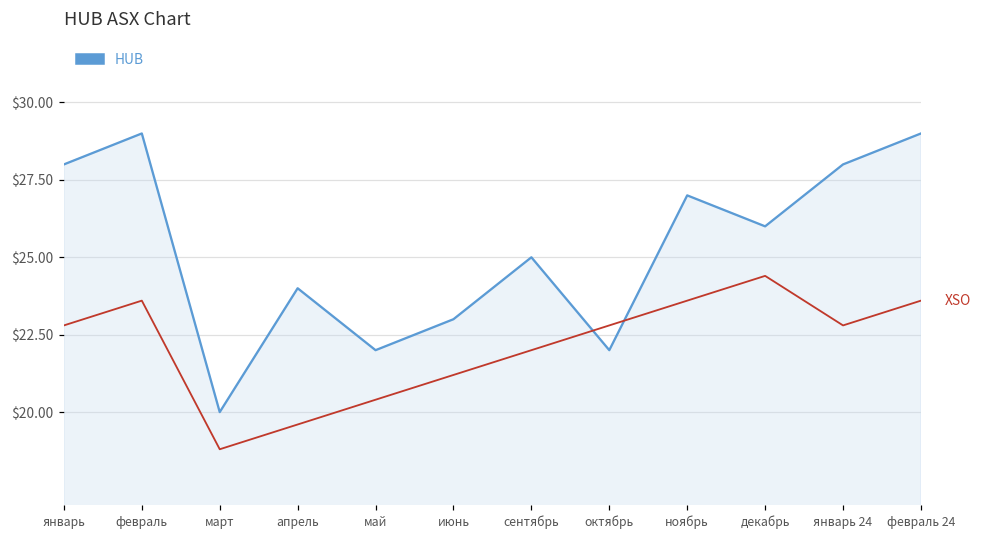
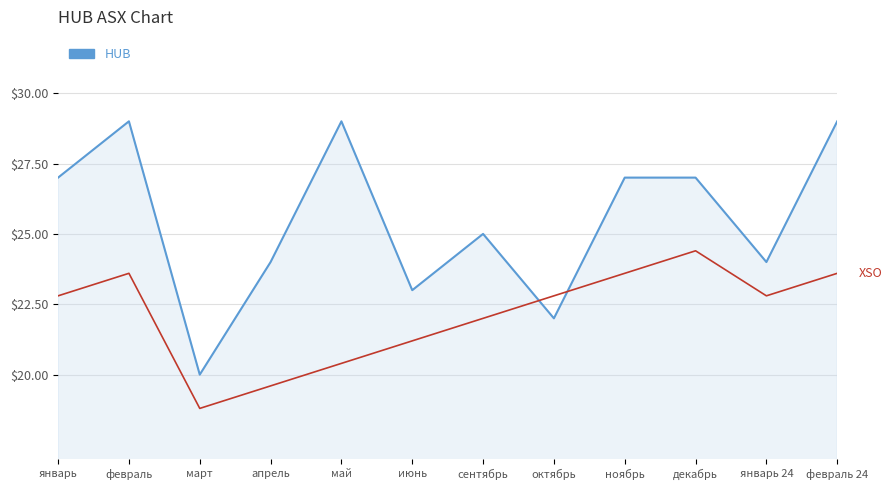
  {
    "HUB": {
-     "январь": "$28.0",
+     "январь": "$27.0",
      "февраль": "$29.0",
      "март": "$20.0",
      "апрель": "$24.0",
-     "май": "$22.0",
+     "май": "$29.0",
      "июнь": "$23.0",
      "сентябрь": "$25.0",
      "октябрь": "$22.0",
      "ноябрь": "$27.0",
-     "декабрь": "$26.0",
-     "январь 24": "$28.0",
+     "декабрь": "$27.0",
+     "январь 24": "$24.0",
      "февраль 24": "$29.0"
    }
  }
